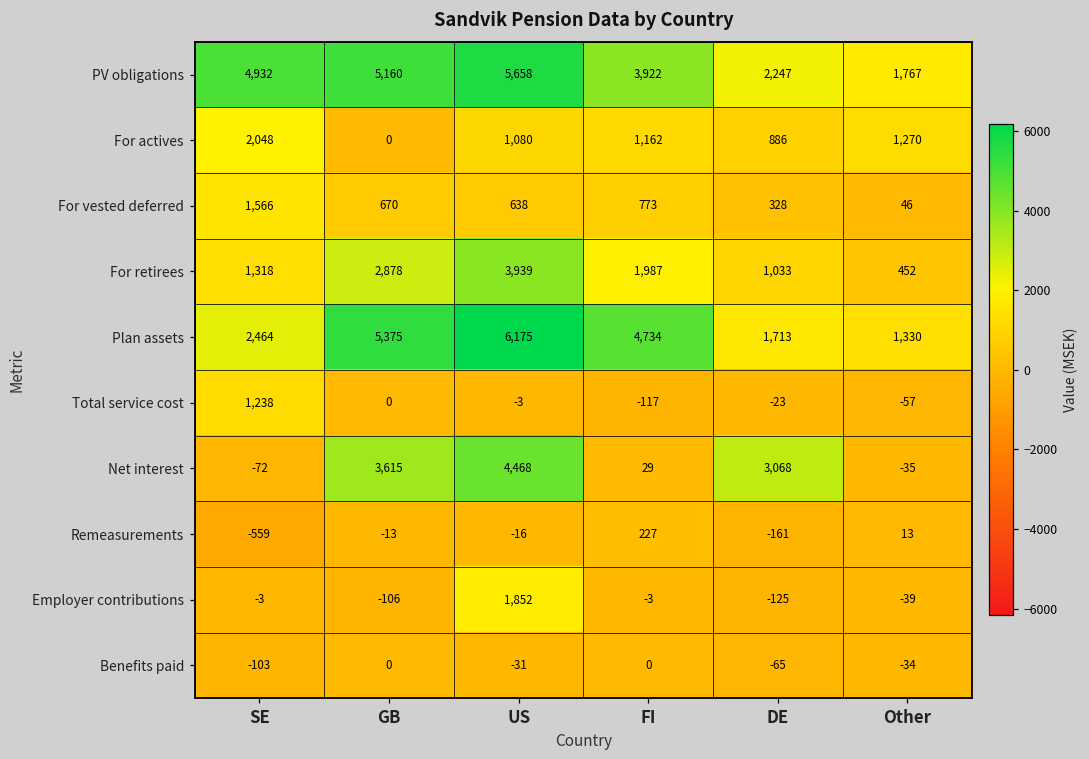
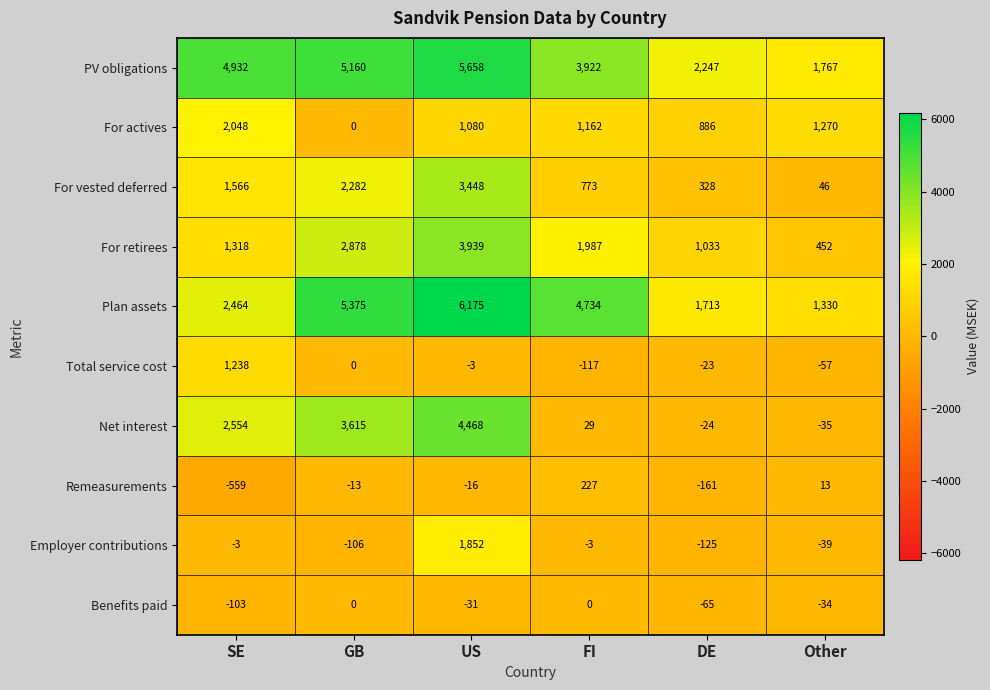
  {
    "PV obligations": {
      "SE": "4,932",
      "GB": "5,160",
      "US": "5,658",
      "FI": "3,922",
      "DE": "2,247",
      "Other": "1,767"
    },
    "For actives": {
      "SE": "2,048",
      "GB": "0",
      "US": "1,080",
      "FI": "1,162",
      "DE": "886",
      "Other": "1,270"
    },
    "For vested deferred": {
      "SE": "1,566",
-     "GB": "670",
-     "US": "638",
+     "GB": "2,282",
+     "US": "3,448",
      "FI": "773",
      "DE": "328",
      "Other": "46"
    },
    "For retirees": {
      "SE": "1,318",
      "GB": "2,878",
      "US": "3,939",
      "FI": "1,987",
      "DE": "1,033",
      "Other": "452"
    },
    "Plan assets": {
      "SE": "2,464",
      "GB": "5,375",
      "US": "6,175",
      "FI": "4,734",
      "DE": "1,713",
      "Other": "1,330"
    },
    "Total service cost": {
      "SE": "1,238",
      "GB": "0",
      "US": "-3",
      "FI": "-117",
      "DE": "-23",
      "Other": "-57"
    },
    "Net interest": {
-     "SE": "-72",
+     "SE": "2,554",
      "GB": "3,615",
      "US": "4,468",
      "FI": "29",
-     "DE": "3,068",
+     "DE": "-24",
      "Other": "-35"
    },
    "Remeasurements": {
      "SE": "-559",
      "GB": "-13",
      "US": "-16",
      "FI": "227",
      "DE": "-161",
      "Other": "13"
    },
    "Employer contributions": {
      "SE": "-3",
      "GB": "-106",
      "US": "1,852",
      "FI": "-3",
      "DE": "-125",
      "Other": "-39"
    },
    "Benefits paid": {
      "SE": "-103",
      "GB": "0",
      "US": "-31",
      "FI": "0",
      "DE": "-65",
      "Other": "-34"
    }
  }
